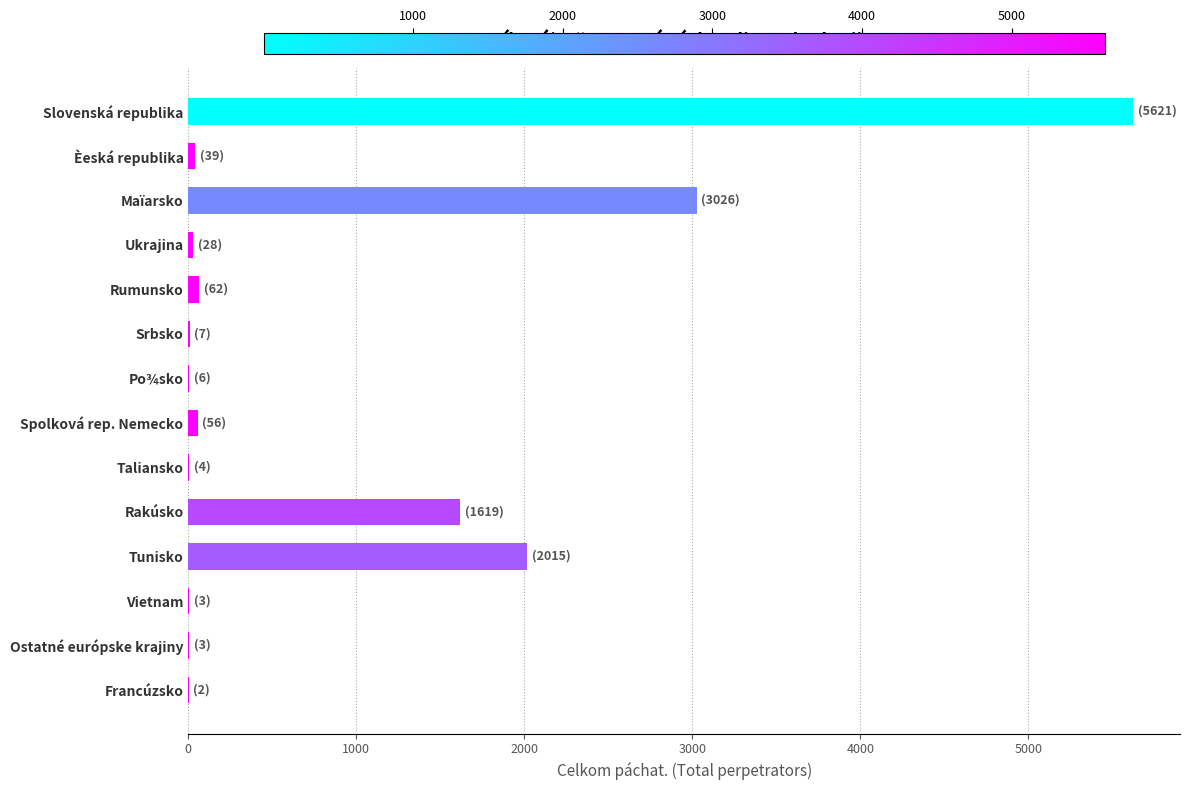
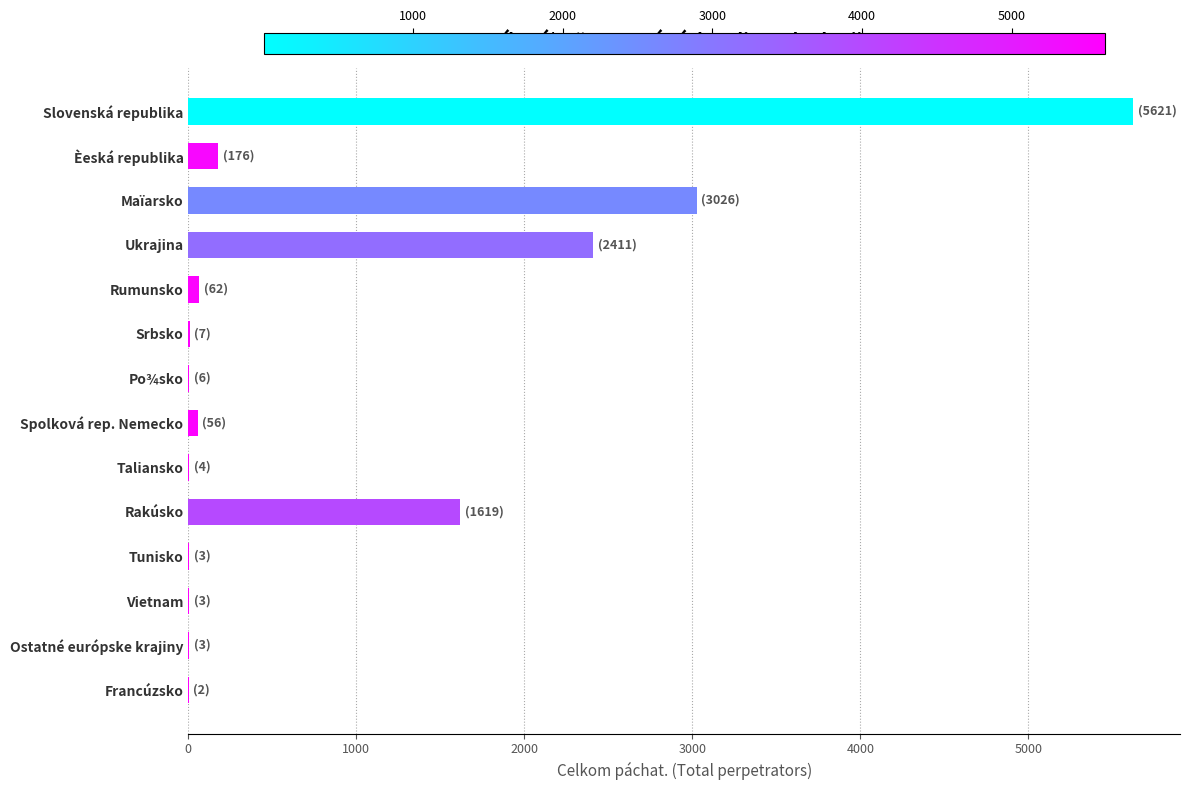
  {
    "Slovenská republika": "(5621)",
-   "Èeská republika": "(39)",
+   "Èeská republika": "(176)",
    "Maïarsko": "(3026)",
-   "Ukrajina": "(28)",
+   "Ukrajina": "(2411)",
    "Rumunsko": "(62)",
    "Srbsko": "(7)",
    "Po¾sko": "(6)",
    "Spolková rep. Nemecko": "(56)",
    "Taliansko": "(4)",
    "Rakúsko": "(1619)",
-   "Tunisko": "(2015)",
+   "Tunisko": "(3)",
    "Vietnam": "(3)",
    "Ostatné európske krajiny": "(3)",
    "Francúzsko": "(2)"
  }
